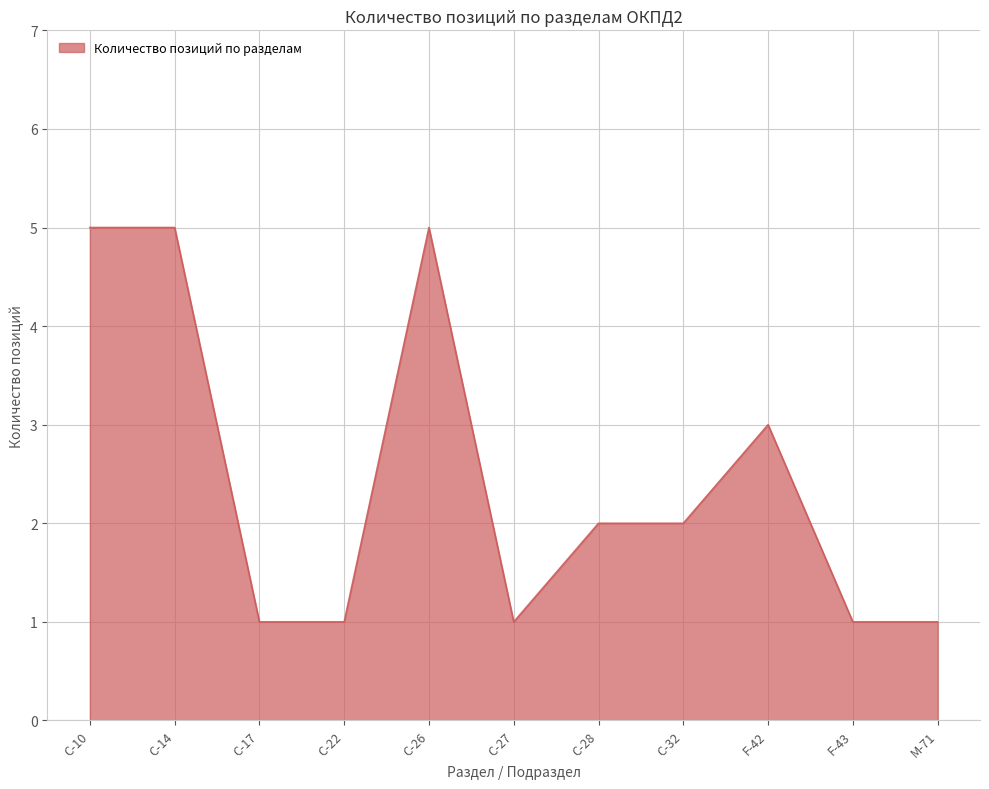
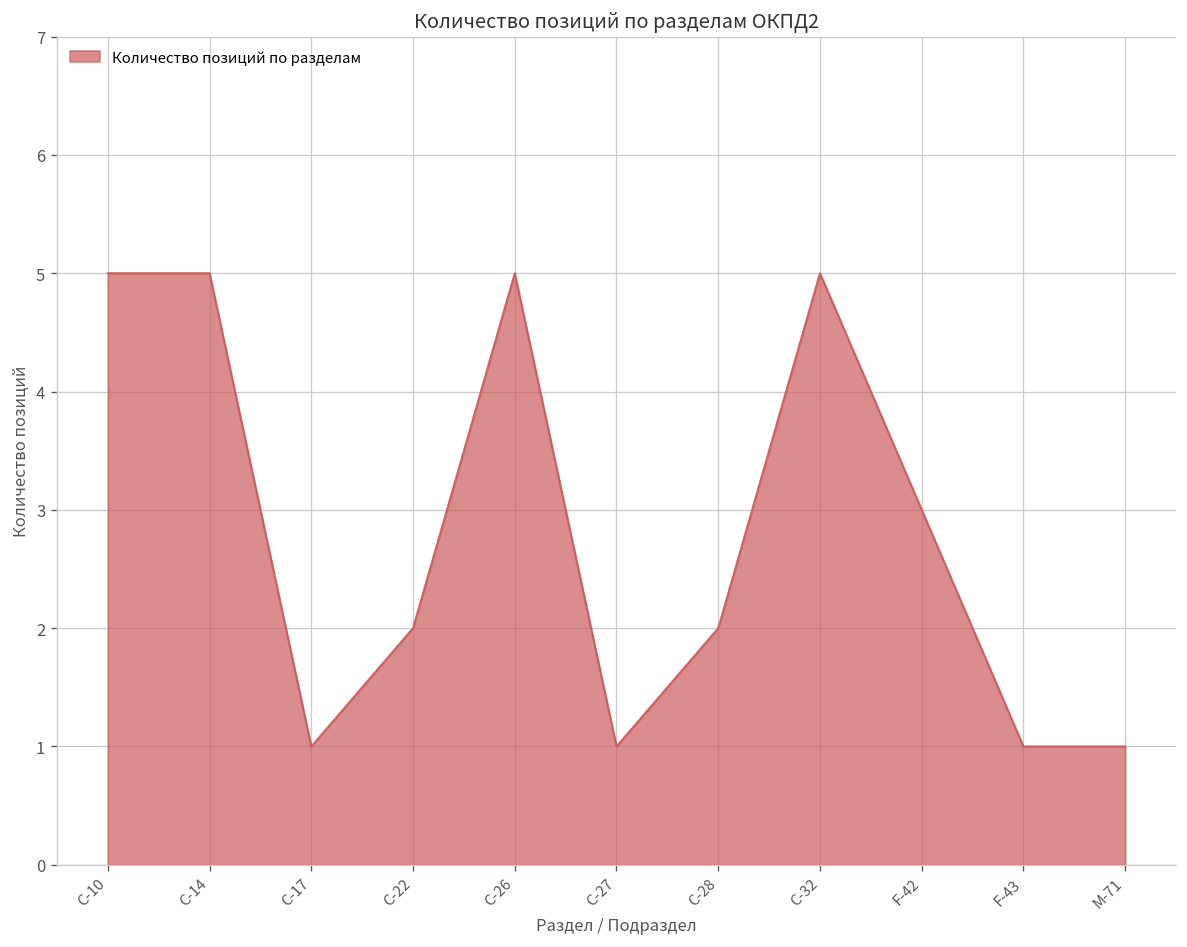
  {
    "С-10": 5,
    "С-14": 5,
    "С-17": 1,
-   "С-22": 1,
+   "С-22": 2,
    "С-26": 5,
    "С-27": 1,
    "С-28": 2,
-   "С-32": 2,
+   "С-32": 5,
    "F-42": 3,
    "F-43": 1,
    "М-71": 1
  }
